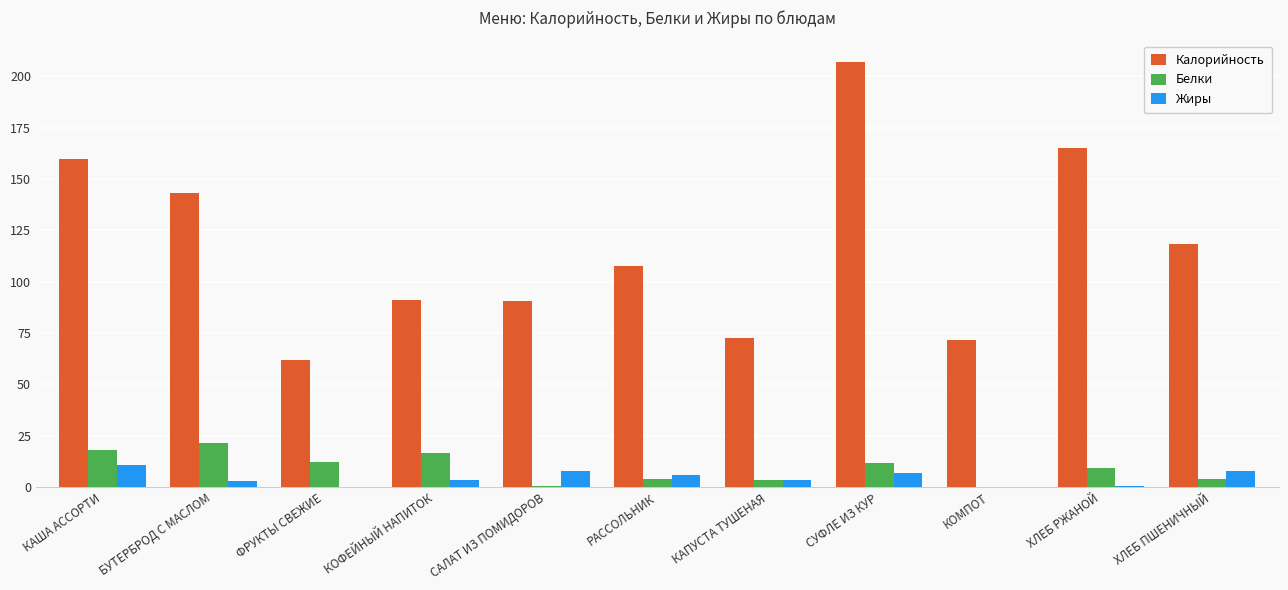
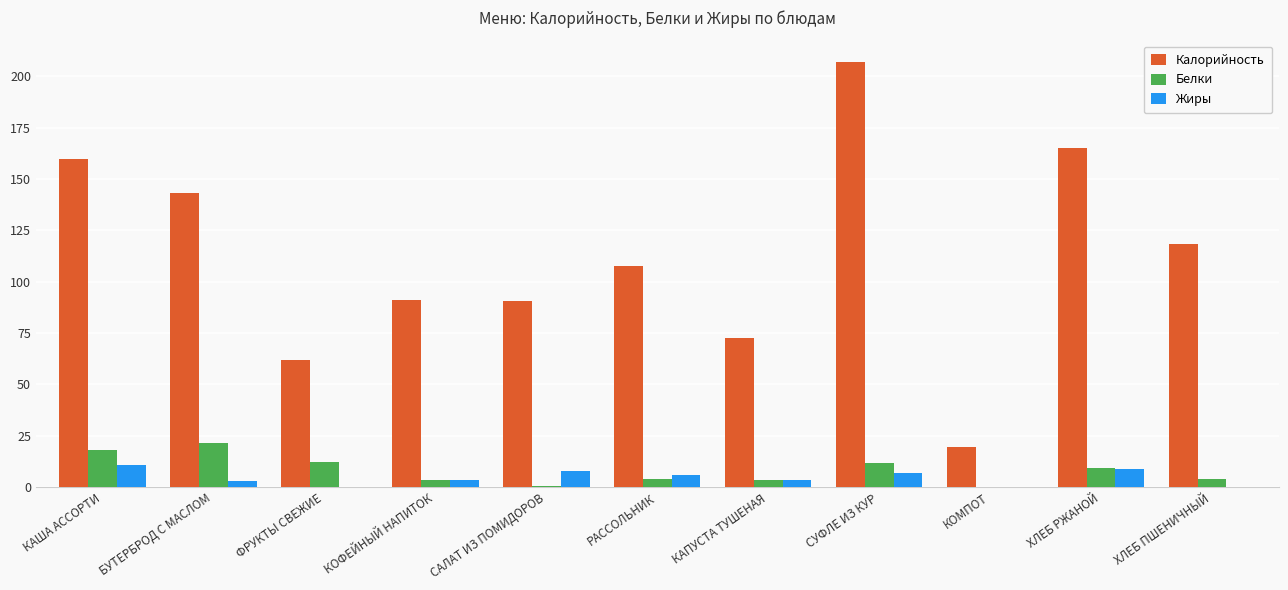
  {
    "Калорийность": {
      "КАША АССОРТИ": 160,
      "БУТЕРБРОД С МАСЛОМ": 143,
      "ФРУКТЫ СВЕЖИЕ": 62,
      "КОФЕЙНЫЙ НАПИТОК": 91,
      "САЛАТ ИЗ ПОМИДОРОВ": 91,
      "РАССОЛЬНИК": 108,
      "КАПУСТА ТУШЕНАЯ": 72,
      "СУФЛЕ ИЗ КУР": 207,
-     "КОМПОТ": 72,
+     "КОМПОТ": 19,
      "ХЛЕБ РЖАНОЙ": 165,
      "ХЛЕБ ПШЕНИЧНЫЙ": 118
    },
    "Белки": {
      "КАША АССОРТИ": 18,
      "БУТЕРБРОД С МАСЛОМ": 21,
      "ФРУКТЫ СВЕЖИЕ": 12,
-     "КОФЕЙНЫЙ НАПИТОК": 17,
+     "КОФЕЙНЫЙ НАПИТОК": 3,
      "РАССОЛЬНИК": 4,
      "КАПУСТА ТУШЕНАЯ": 4,
      "СУФЛЕ ИЗ КУР": 12,
      "КОМПОТ": 0,
      "ХЛЕБ РЖАНОЙ": 9,
      "ХЛЕБ ПШЕНИЧНЫЙ": 4
    },
    "Жиры": {
      "КАША АССОРТИ": 11,
      "БУТЕРБРОД С МАСЛОМ": 3,
      "КОФЕЙНЫЙ НАПИТОК": 3,
      "САЛАТ ИЗ ПОМИДОРОВ": 8,
      "РАССОЛЬНИК": 6,
      "КАПУСТА ТУШЕНАЯ": 3,
      "СУФЛЕ ИЗ КУР": 7,
      "КОМПОТ": 0,
-     "ХЛЕБ РЖАНОЙ": 1,
-     "ХЛЕБ ПШЕНИЧНЫЙ": 8
+     "ХЛЕБ РЖАНОЙ": 9,
+     "ХЛЕБ ПШЕНИЧНЫЙ": 0
    }
  }
